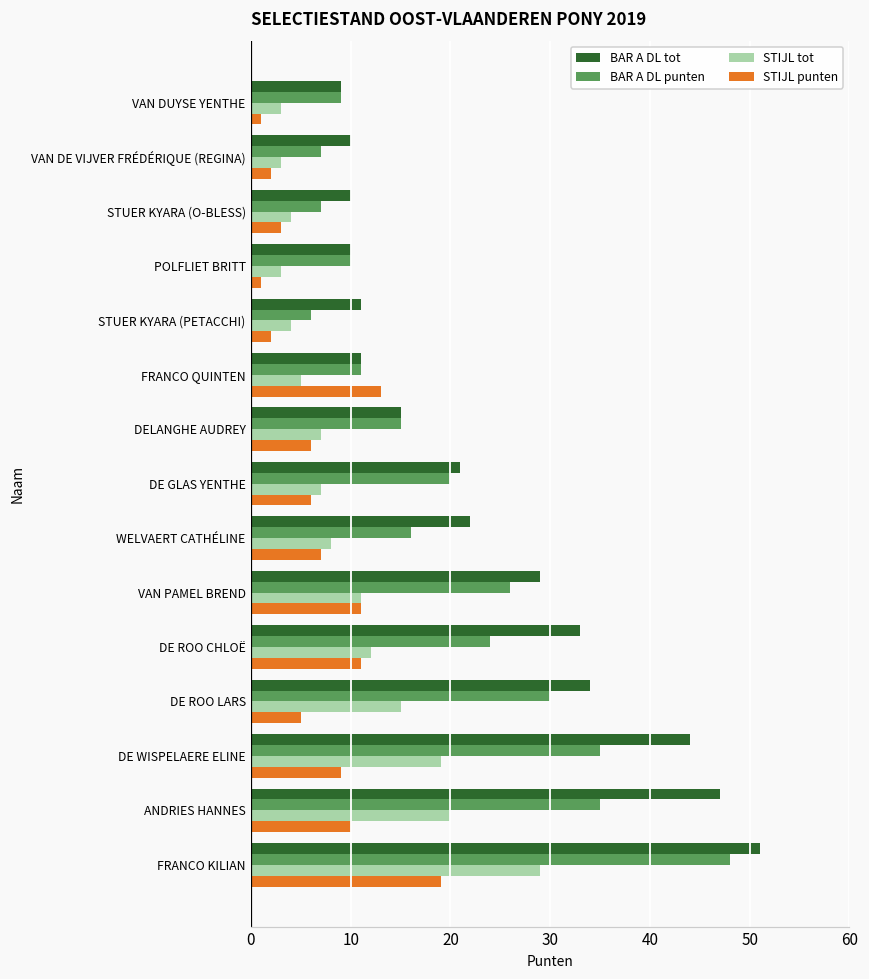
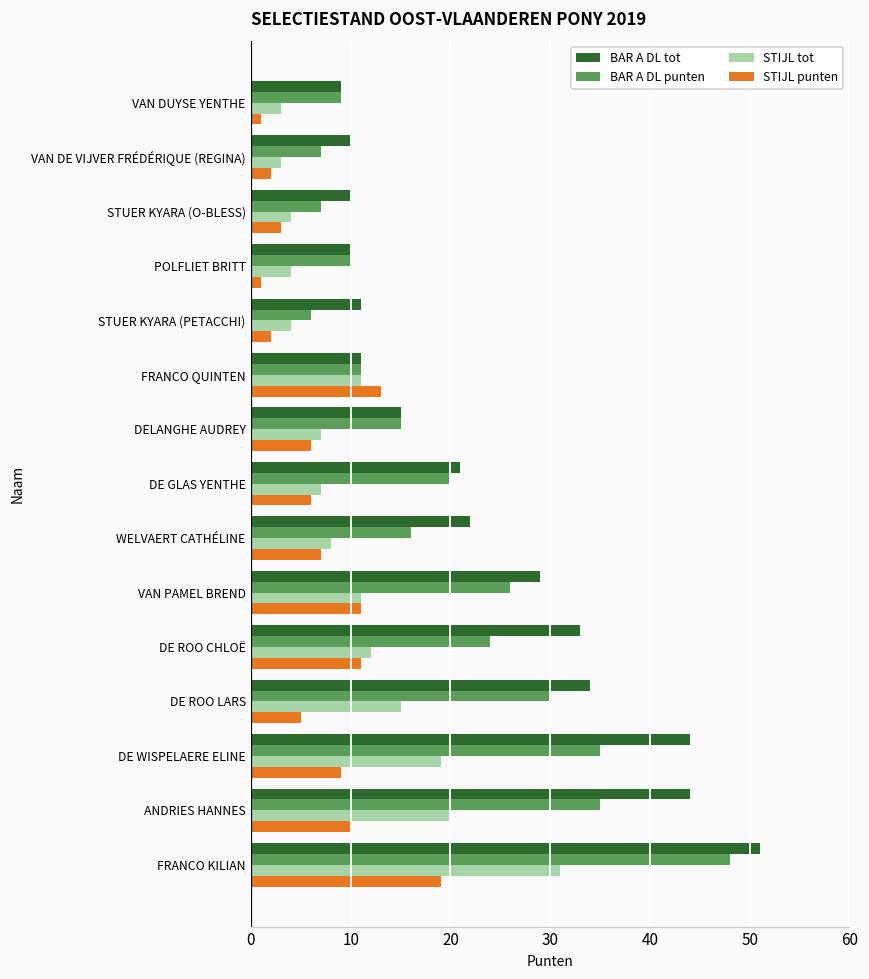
  {
    "BAR A DL tot": {
      "VAN DUYSE YENTHE": 9,
      "VAN DE VIJVER FRÉDÉRIQUE (REGINA)": 10,
      "STUER KYARA (O-BLESS)": 10,
      "POLFLIET BRITT": 10,
      "STUER KYARA (PETACCHI)": 11,
      "FRANCO QUINTEN": 11,
      "DELANGHE AUDREY": 15,
      "DE GLAS YENTHE": 21,
      "WELVAERT CATHÉLINE": 22,
      "VAN PAMEL BREND": 29,
      "DE ROO CHLOË": 33,
      "DE ROO LARS": 34,
      "DE WISPELAERE ELINE": 44,
-     "ANDRIES HANNES": 47,
+     "ANDRIES HANNES": 44,
      "FRANCO KILIAN": 51
    },
    "BAR A DL punten": {
      "VAN DUYSE YENTHE": 9,
      "VAN DE VIJVER FRÉDÉRIQUE (REGINA)": 7,
      "STUER KYARA (O-BLESS)": 7,
      "POLFLIET BRITT": 10,
      "STUER KYARA (PETACCHI)": 6,
      "FRANCO QUINTEN": 11,
      "DELANGHE AUDREY": 15,
      "DE GLAS YENTHE": 20,
      "WELVAERT CATHÉLINE": 16,
      "VAN PAMEL BREND": 26,
      "DE ROO CHLOË": 24,
      "DE ROO LARS": 30,
      "DE WISPELAERE ELINE": 35,
      "ANDRIES HANNES": 35,
      "FRANCO KILIAN": 48
    },
    "STIJL tot": {
      "VAN DUYSE YENTHE": 3,
      "VAN DE VIJVER FRÉDÉRIQUE (REGINA)": 3,
      "STUER KYARA (O-BLESS)": 4,
-     "POLFLIET BRITT": 3,
+     "POLFLIET BRITT": 4,
      "STUER KYARA (PETACCHI)": 4,
-     "FRANCO QUINTEN": 5,
+     "FRANCO QUINTEN": 11,
      "DELANGHE AUDREY": 7,
      "DE GLAS YENTHE": 7,
      "WELVAERT CATHÉLINE": 8,
      "VAN PAMEL BREND": 11,
      "DE ROO CHLOË": 12,
      "DE ROO LARS": 15,
      "DE WISPELAERE ELINE": 19,
      "ANDRIES HANNES": 20,
-     "FRANCO KILIAN": 29
+     "FRANCO KILIAN": 31
    },
    "STIJL punten": {
      "VAN DUYSE YENTHE": 1,
      "VAN DE VIJVER FRÉDÉRIQUE (REGINA)": 2,
      "STUER KYARA (O-BLESS)": 3,
      "POLFLIET BRITT": 1,
      "STUER KYARA (PETACCHI)": 2,
      "FRANCO QUINTEN": 13,
      "DELANGHE AUDREY": 6,
      "DE GLAS YENTHE": 6,
      "WELVAERT CATHÉLINE": 7,
      "VAN PAMEL BREND": 11,
      "DE ROO CHLOË": 11,
      "DE ROO LARS": 5,
      "DE WISPELAERE ELINE": 9,
      "ANDRIES HANNES": 10,
      "FRANCO KILIAN": 19
    }
  }
